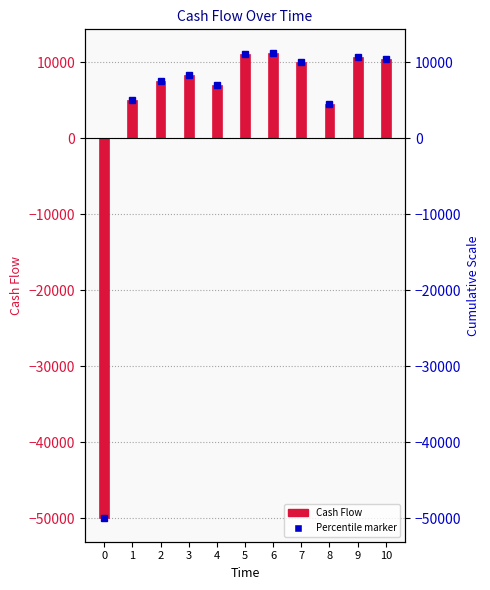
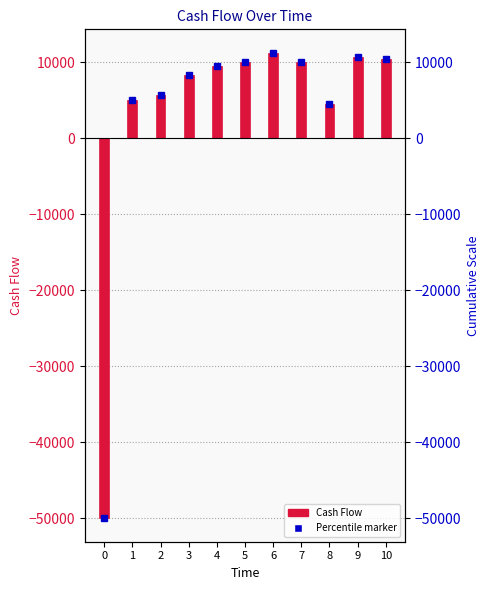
  {
    "Cash Flow": {
      "0": -50000,
      "1": 5000,
-     "2": 8000,
+     "2": 6000,
      "3": 8000,
-     "4": 7000,
-     "5": 11000,
+     "4": 10000,
+     "5": 10000,
      "6": 11000,
      "7": 10000,
      "8": 5000,
      "9": 11000,
      "10": 10000
    }
  }
